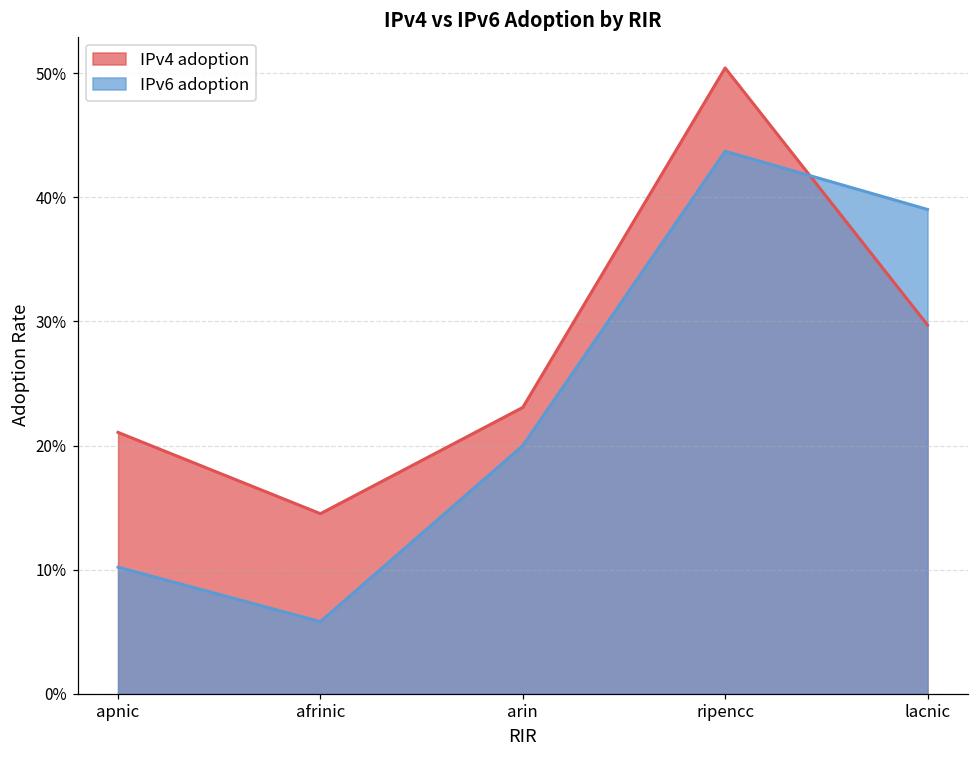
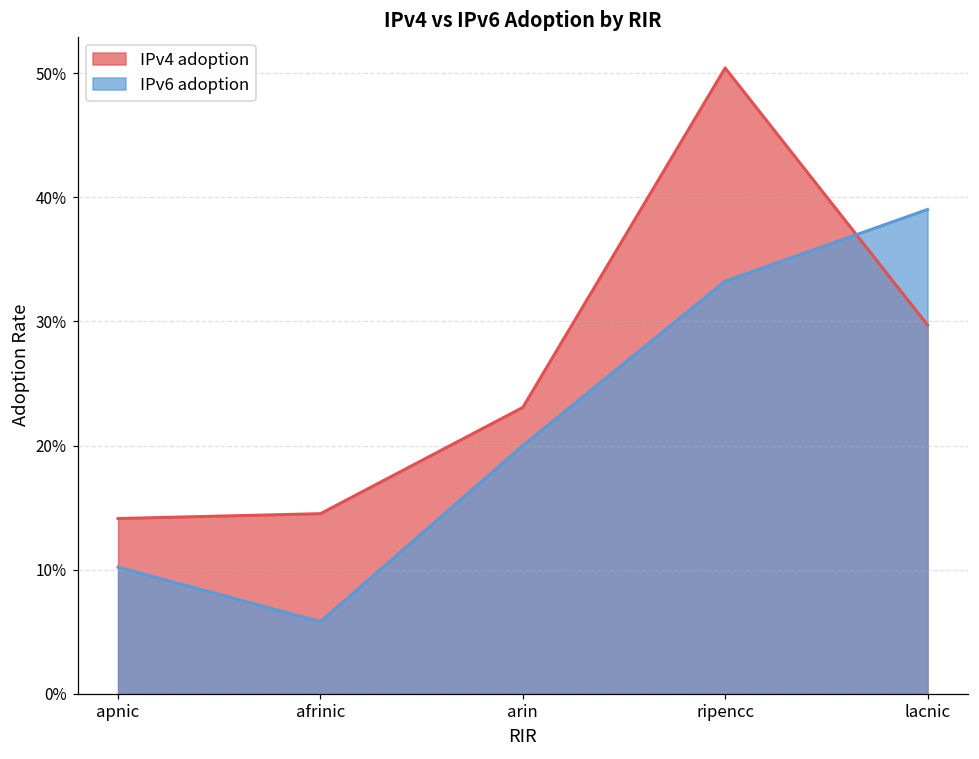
  {
    "IPv4 adoption": {
-     "apnic": "21.1%",
+     "apnic": "14.1%",
      "afrinic": "14.5%",
      "arin": "23.1%",
      "ripencc": "50.4%",
      "lacnic": "29.7%"
    },
    "IPv6 adoption": {
      "apnic": "10.2%",
      "afrinic": "5.8%",
      "arin": "20.0%",
-     "ripencc": "43.7%",
+     "ripencc": "33.2%",
      "lacnic": "39.0%"
    }
  }
